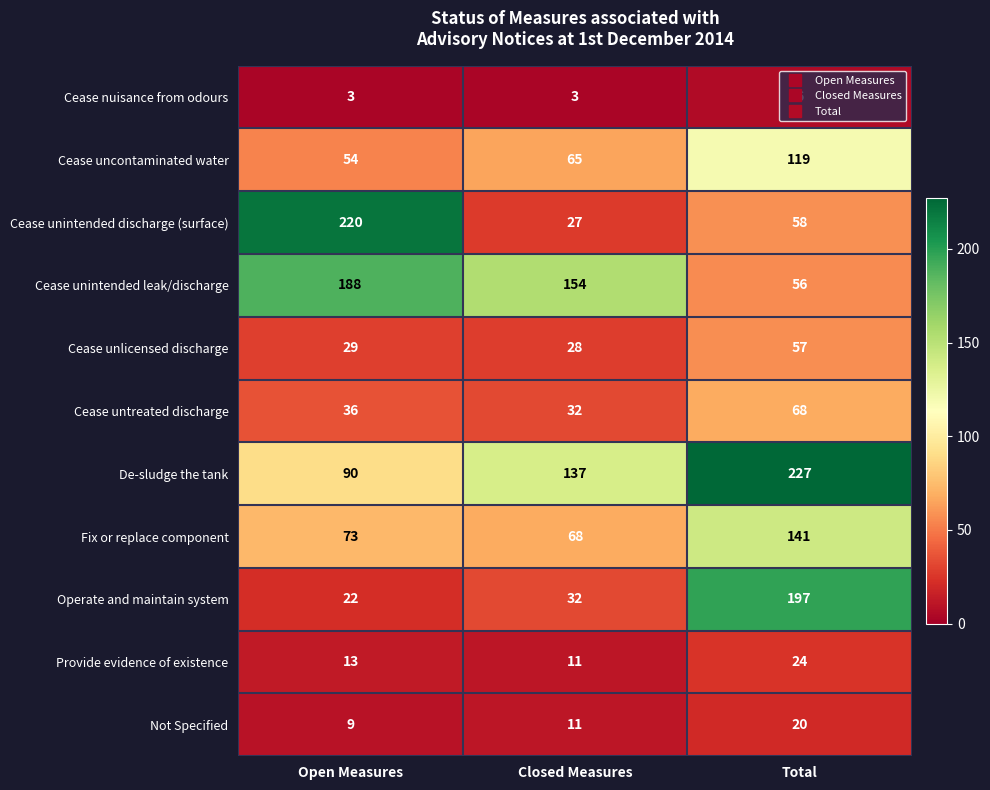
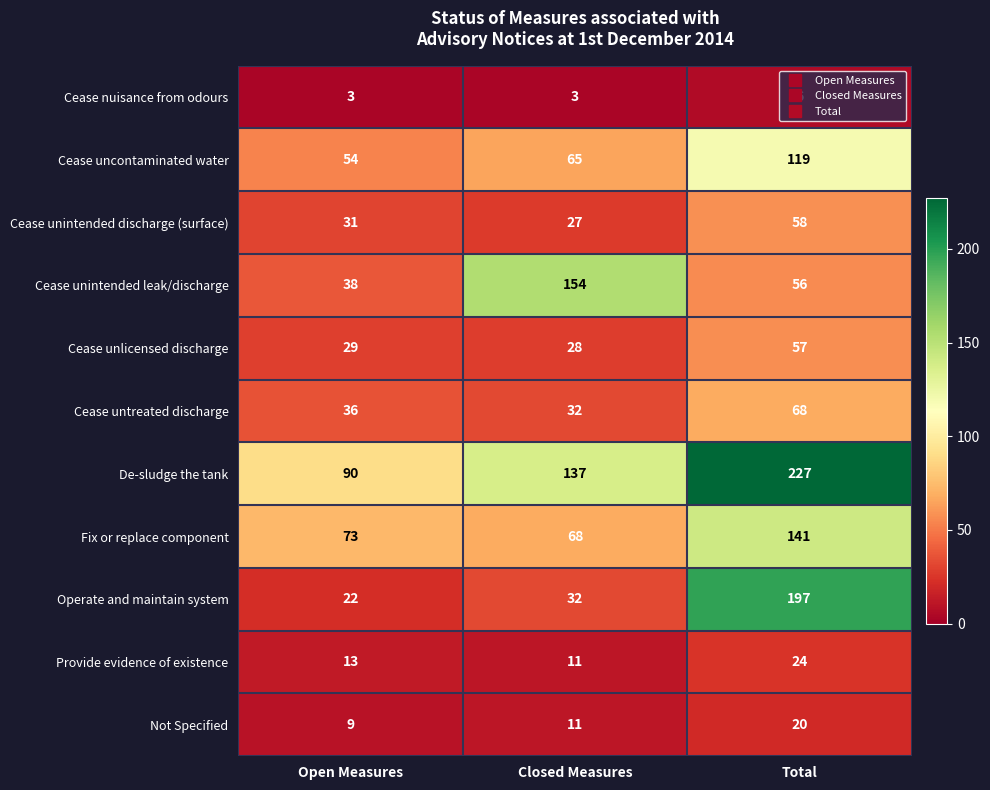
  {
    "Cease nuisance from odours": {
      "Open Measures": 3,
      "Closed Measures": 3
    },
    "Cease uncontaminated water": {
      "Open Measures": 54,
      "Closed Measures": 65,
      "Total": 119
    },
    "Cease unintended discharge (surface)": {
-     "Open Measures": 220,
+     "Open Measures": 31,
      "Closed Measures": 27,
      "Total": 58
    },
    "Cease unintended leak/discharge": {
-     "Open Measures": 188,
+     "Open Measures": 38,
      "Closed Measures": 154,
      "Total": 56
    },
    "Cease unlicensed discharge": {
      "Open Measures": 29,
      "Closed Measures": 28,
      "Total": 57
    },
    "Cease untreated discharge": {
      "Open Measures": 36,
      "Closed Measures": 32,
      "Total": 68
    },
    "De-sludge the tank": {
      "Open Measures": 90,
      "Closed Measures": 137,
      "Total": 227
    },
    "Fix or replace component": {
      "Open Measures": 73,
      "Closed Measures": 68,
      "Total": 141
    },
    "Operate and maintain system": {
      "Open Measures": 22,
      "Closed Measures": 32,
      "Total": 197
    },
    "Provide evidence of existence": {
      "Open Measures": 13,
      "Closed Measures": 11,
      "Total": 24
    },
    "Not Specified": {
      "Open Measures": 9,
      "Closed Measures": 11,
      "Total": 20
    }
  }
